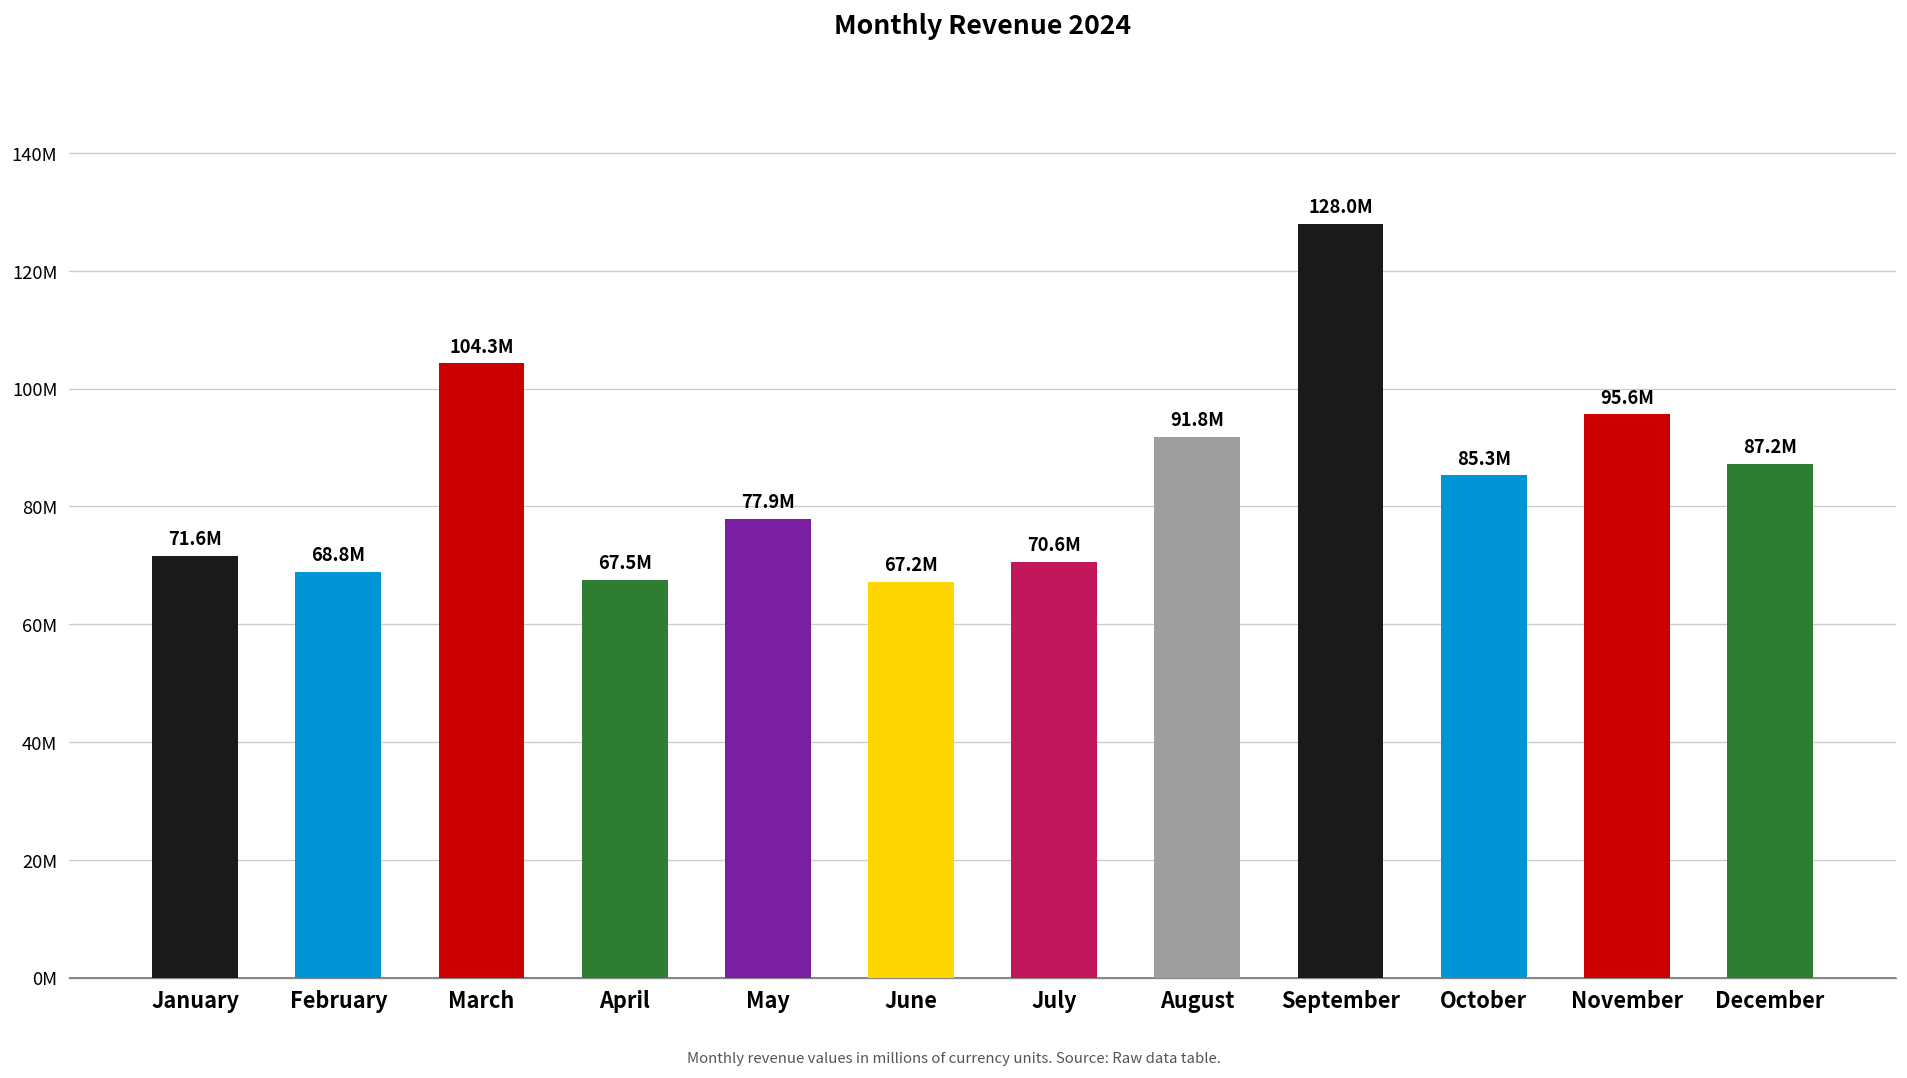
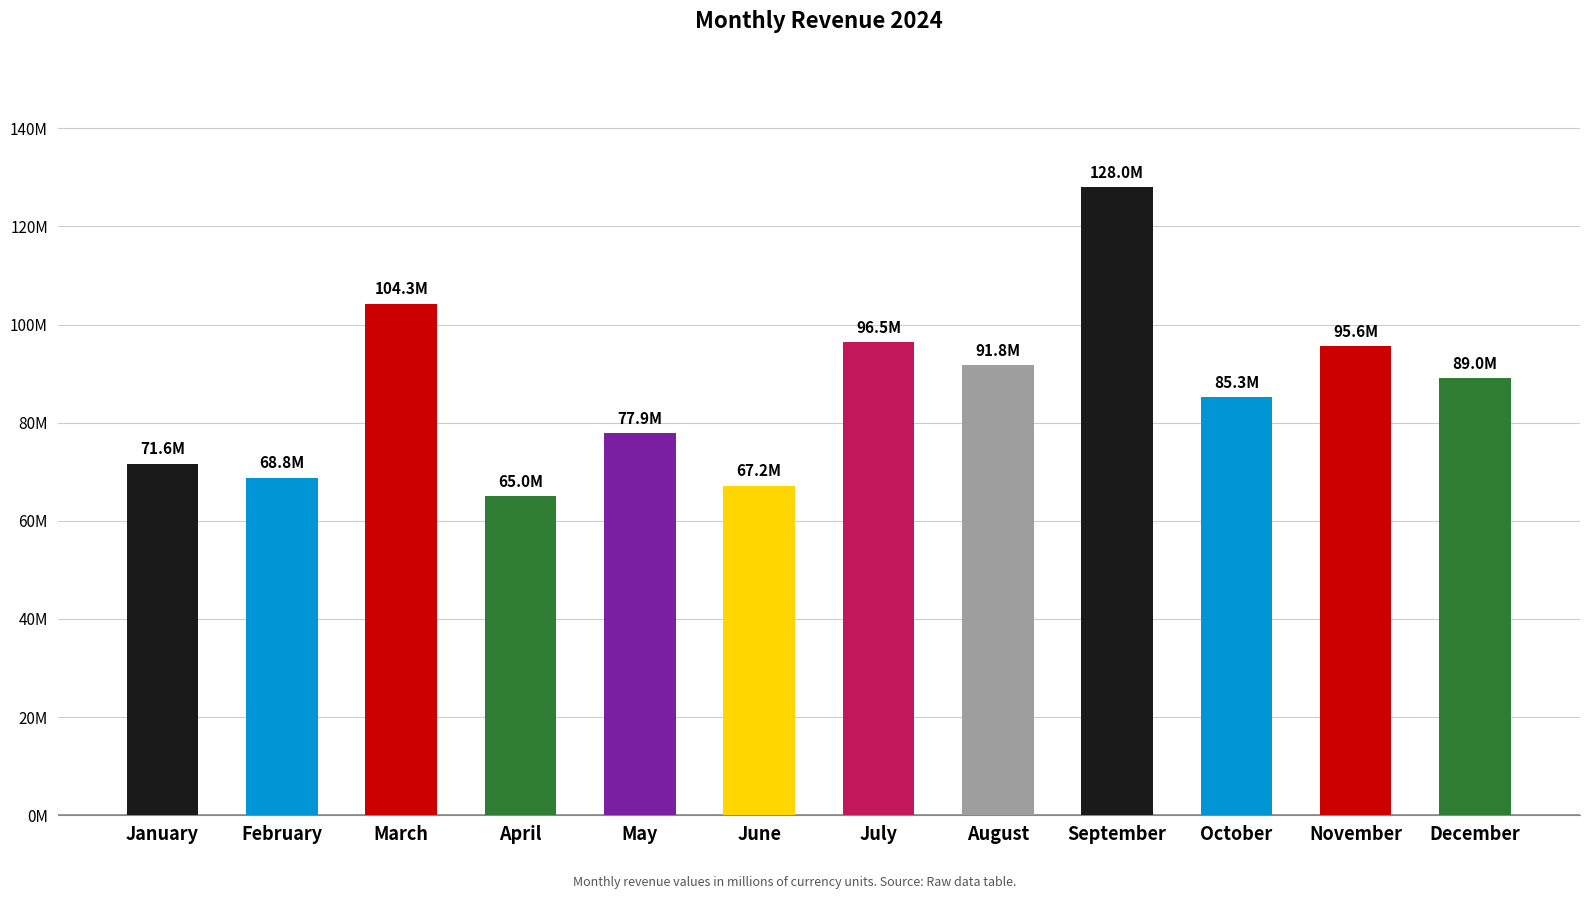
  {
    "January": "71.6M",
    "February": "68.8M",
    "March": "104.3M",
-   "April": "67.5M",
+   "April": "65.0M",
    "May": "77.9M",
    "June": "67.2M",
-   "July": "70.6M",
+   "July": "96.5M",
    "August": "91.8M",
    "September": "128.0M",
    "October": "85.3M",
    "November": "95.6M",
-   "December": "87.2M"
+   "December": "89.0M"
  }
